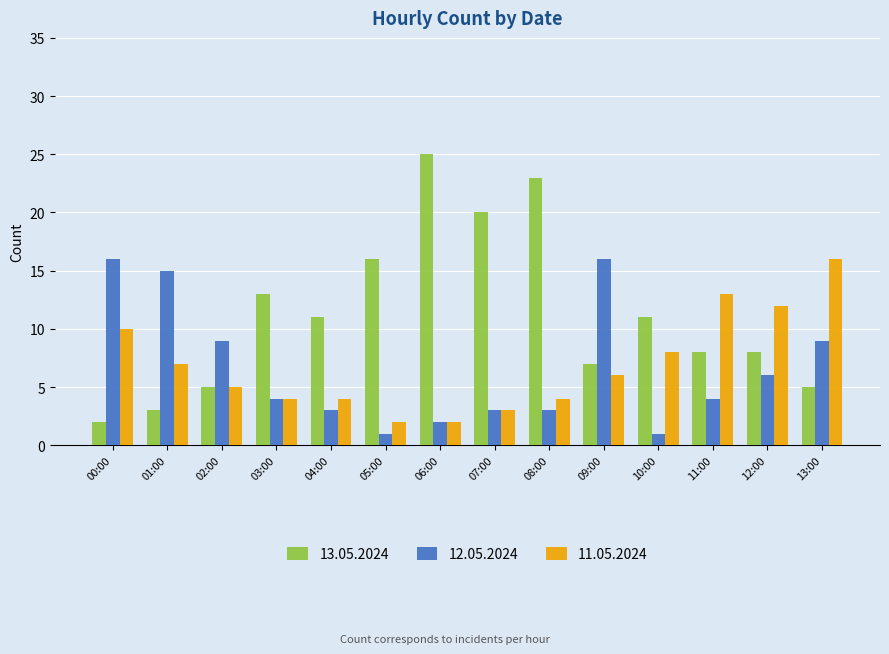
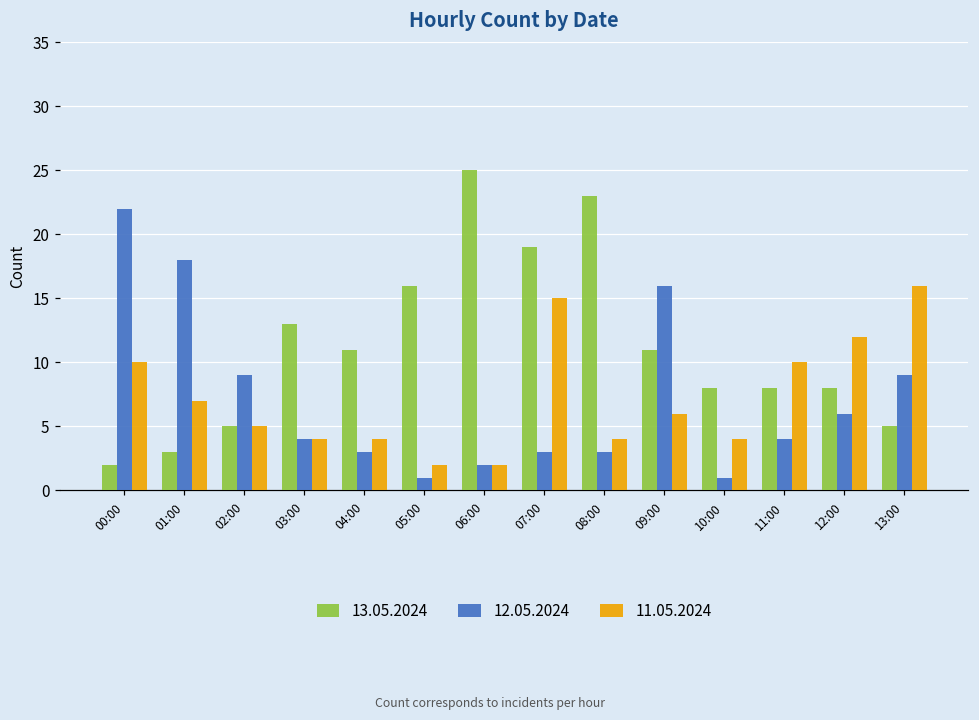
  {
    "13.05.2024": {
      "00:00": 2,
      "01:00": 3,
      "02:00": 5,
      "03:00": 13,
      "04:00": 11,
      "05:00": 16,
      "06:00": 25,
-     "07:00": 20,
+     "07:00": 19,
      "08:00": 23,
-     "09:00": 7,
-     "10:00": 11,
+     "09:00": 11,
+     "10:00": 8,
      "11:00": 8,
      "12:00": 8,
      "13:00": 5
    },
    "12.05.2024": {
-     "00:00": 16,
-     "01:00": 15,
+     "00:00": 22,
+     "01:00": 18,
      "02:00": 9,
      "03:00": 4,
      "04:00": 3,
      "05:00": 1,
      "06:00": 2,
      "07:00": 3,
      "08:00": 3,
      "09:00": 16,
      "10:00": 1,
      "11:00": 4,
      "12:00": 6,
      "13:00": 9
    },
    "11.05.2024": {
      "00:00": 10,
      "01:00": 7,
      "02:00": 5,
      "03:00": 4,
      "04:00": 4,
      "05:00": 2,
      "06:00": 2,
-     "07:00": 3,
+     "07:00": 15,
      "08:00": 4,
      "09:00": 6,
-     "10:00": 8,
-     "11:00": 13,
+     "10:00": 4,
+     "11:00": 10,
      "12:00": 12,
      "13:00": 16
    }
  }
